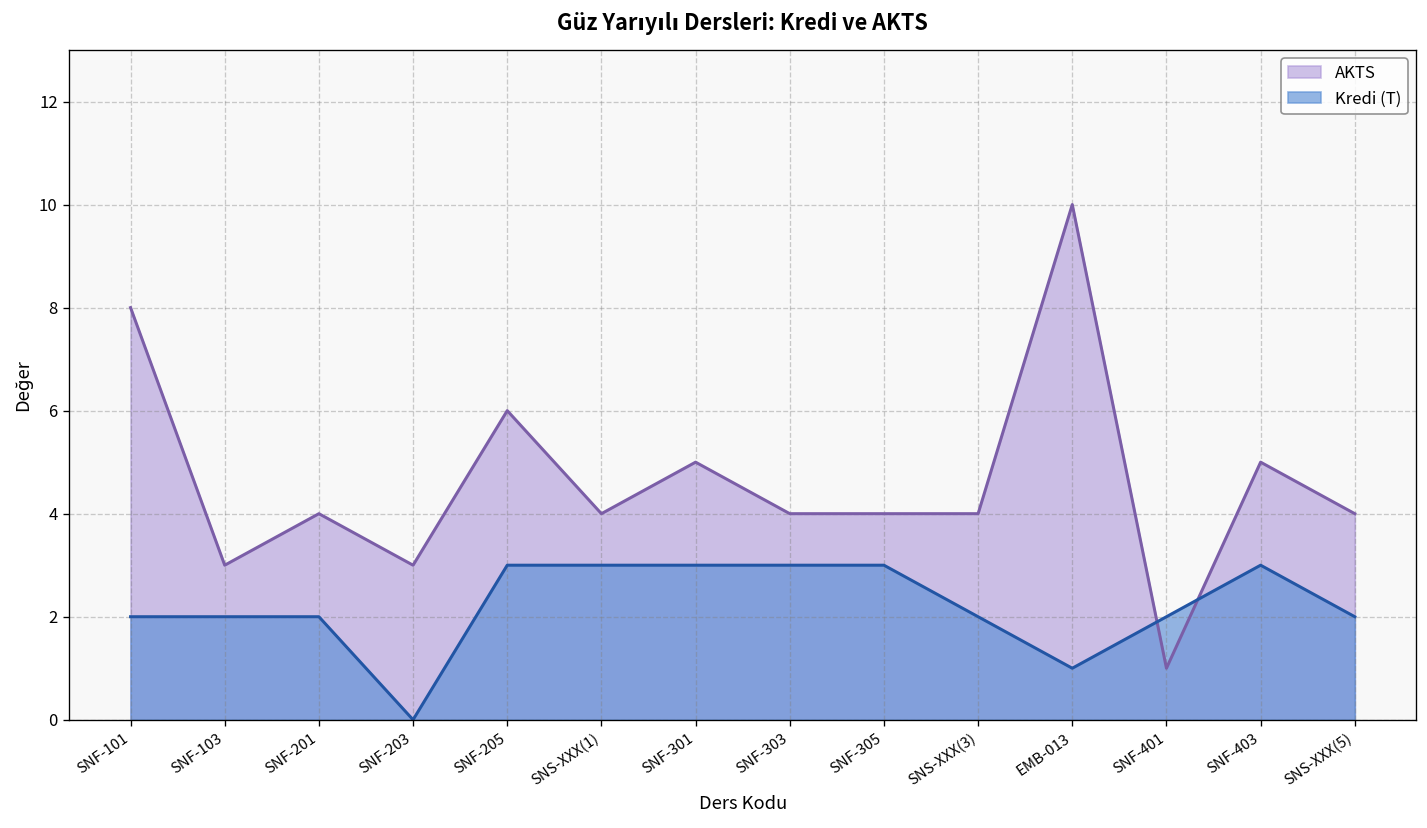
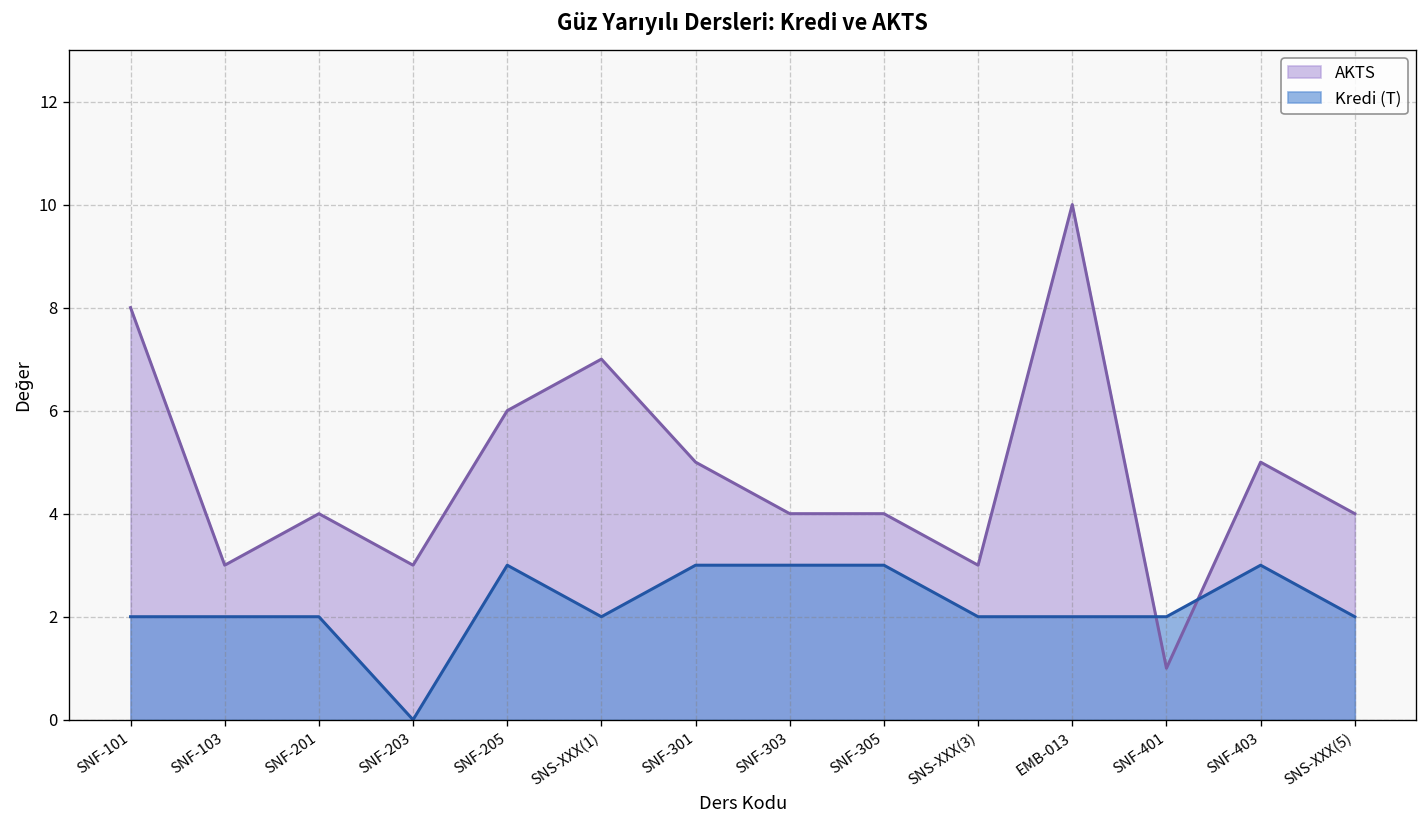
  {
    "AKTS": {
      "SNF-101": 8,
      "SNF-103": 3,
      "SNF-201": 4,
      "SNF-203": 3,
      "SNF-205": 6,
-     "SNS-XXX(1)": 4,
+     "SNS-XXX(1)": 7,
      "SNF-301": 5,
      "SNF-303": 4,
      "SNF-305": 4,
-     "SNS-XXX(3)": 4,
+     "SNS-XXX(3)": 3,
      "EMB-013": 10,
      "SNF-401": 1,
      "SNF-403": 5,
      "SNS-XXX(5)": 4
    },
    "Kredi (T)": {
      "SNF-101": 2,
      "SNF-103": 2,
      "SNF-201": 2,
      "SNF-203": 0,
      "SNF-205": 3,
-     "SNS-XXX(1)": 3,
+     "SNS-XXX(1)": 2,
      "SNF-301": 3,
      "SNF-303": 3,
      "SNF-305": 3,
      "SNS-XXX(3)": 2,
-     "EMB-013": 1,
+     "EMB-013": 2,
      "SNF-401": 2,
      "SNF-403": 3,
      "SNS-XXX(5)": 2
    }
  }
